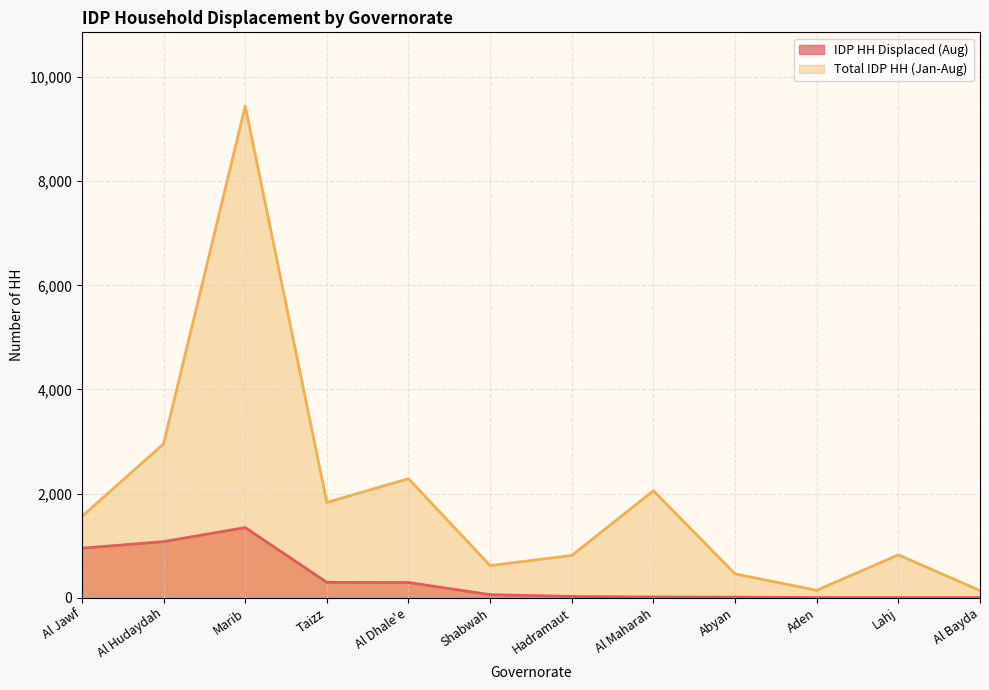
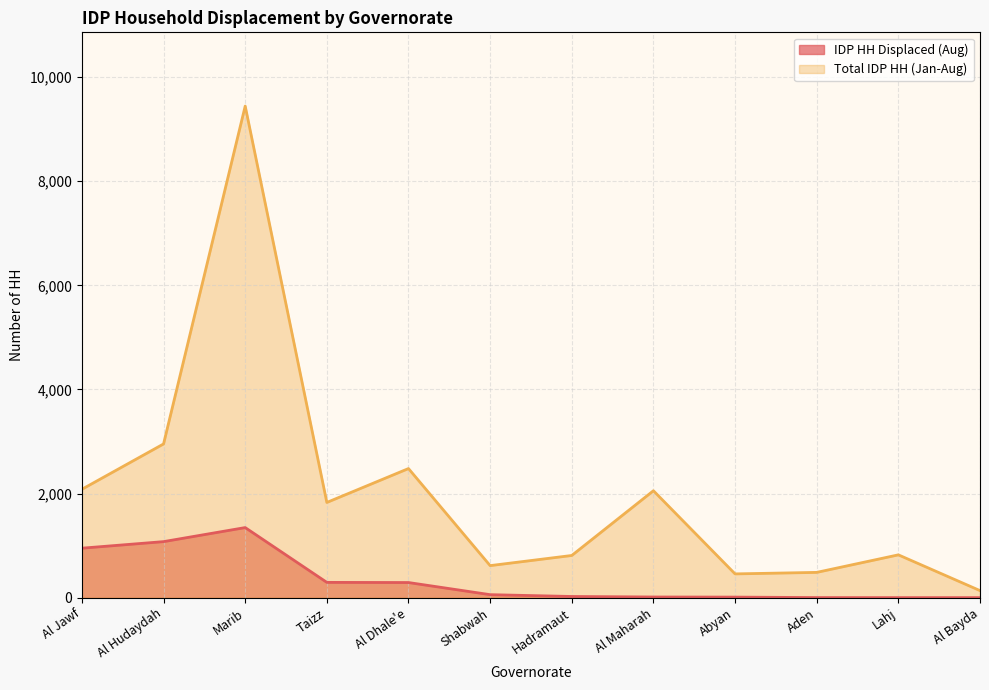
  {
    "IDP HH Displaced (Aug)": {
      "Al Jawf": "1,000",
      "Al Hudaydah": "1,100",
      "Marib": "1,300",
      "Taizz": "300",
      "Al Dhale'e": "300",
      "Shabwah": "100",
      "Hadramaut": "0",
      "Al Maharah": "0",
      "Abyan": "0",
      "Aden": "0",
      "Lahj": "0",
      "Al Bayda": "0"
    },
    "Total IDP HH (Jan-Aug)": {
-     "Al Jawf": "1,600",
+     "Al Jawf": "2,100",
      "Al Hudaydah": "3,000",
      "Marib": "9,400",
      "Taizz": "1,800",
-     "Al Dhale'e": "2,300",
+     "Al Dhale'e": "2,500",
      "Shabwah": "600",
      "Hadramaut": "800",
      "Al Maharah": "2,100",
      "Abyan": "500",
-     "Aden": "100",
+     "Aden": "500",
      "Lahj": "800",
      "Al Bayda": "100"
    }
  }
